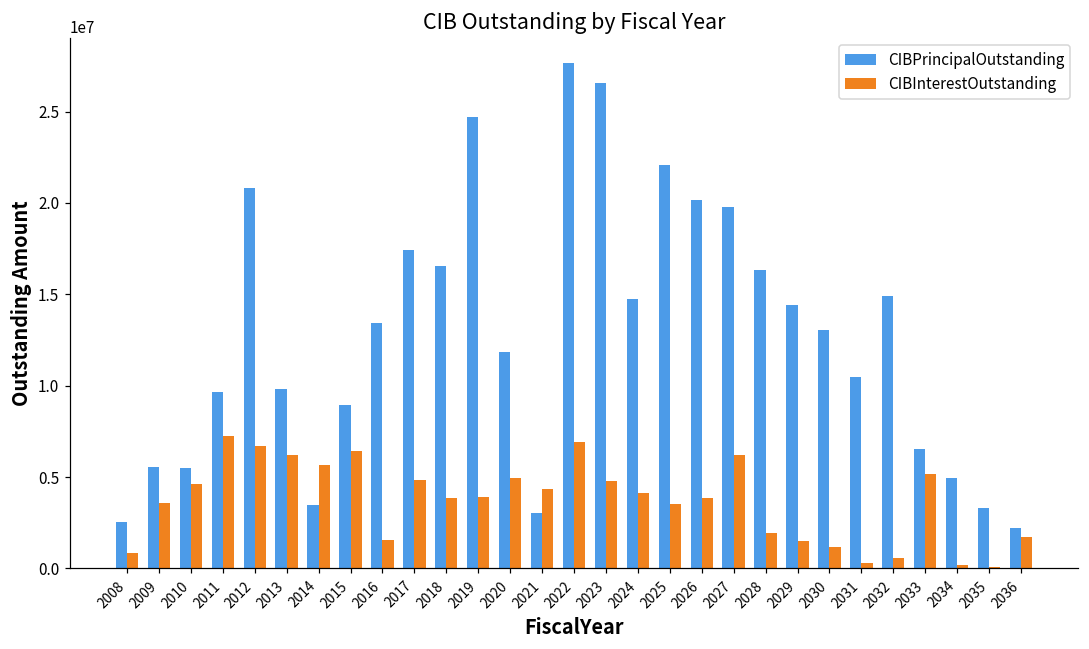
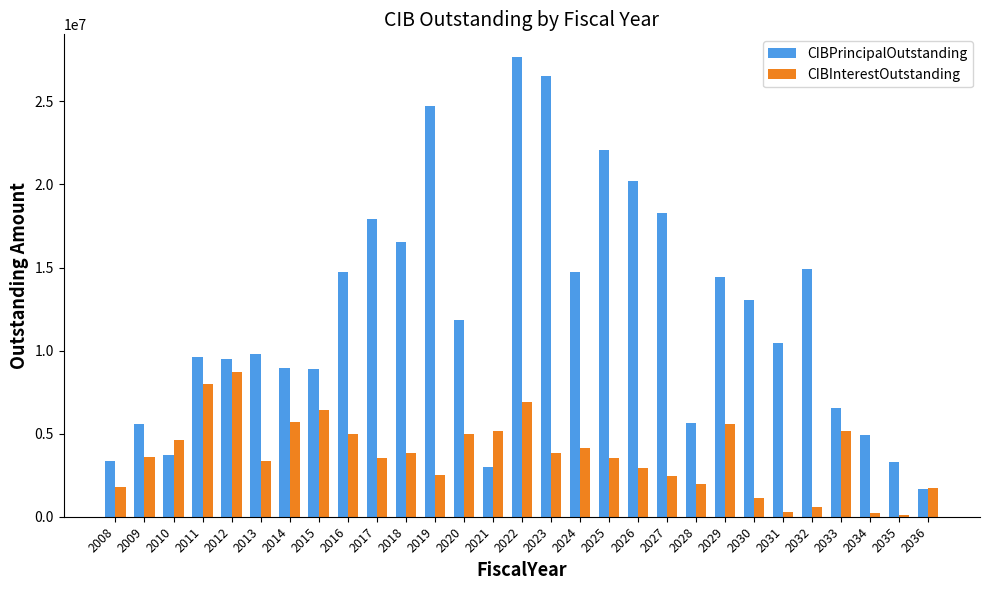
  {
    "CIBPrincipalOutstanding": {
-     "2008": 2600000,
+     "2008": 3400000,
      "2009": 5600000,
-     "2010": 5500000,
+     "2010": 3700000,
      "2011": 9600000,
-     "2012": 20800000,
+     "2012": 9500000,
      "2013": 9800000,
-     "2014": 3500000,
+     "2014": 9000000,
      "2015": 8900000,
-     "2016": 13400000,
-     "2017": 17400000,
+     "2016": 14700000,
+     "2017": 17900000,
      "2018": 16500000,
      "2019": 24700000,
      "2020": 11800000,
      "2021": 3000000,
      "2022": 27700000,
      "2023": 26500000,
      "2024": 14800000,
      "2025": 22100000,
      "2026": 20200000,
-     "2027": 19800000,
-     "2028": 16400000,
+     "2027": 18300000,
+     "2028": 5700000,
      "2029": 14400000,
      "2030": 13000000,
      "2031": 10500000,
      "2032": 14900000,
      "2033": 6500000,
      "2034": 4900000,
      "2035": 3300000,
-     "2036": 2200000
+     "2036": 1700000
    },
    "CIBInterestOutstanding": {
-     "2008": 800000,
+     "2008": 1800000,
      "2009": 3600000,
      "2010": 4600000,
-     "2011": 7200000,
-     "2012": 6700000,
-     "2013": 6200000,
+     "2011": 8000000,
+     "2012": 8700000,
+     "2013": 3400000,
      "2014": 5700000,
      "2015": 6400000,
-     "2016": 1600000,
-     "2017": 4800000,
+     "2016": 5000000,
+     "2017": 3500000,
      "2018": 3800000,
-     "2019": 3900000,
+     "2019": 2500000,
      "2020": 5000000,
-     "2021": 4400000,
+     "2021": 5200000,
      "2022": 6900000,
-     "2023": 4800000,
+     "2023": 3900000,
      "2024": 4100000,
      "2025": 3500000,
-     "2026": 3800000,
-     "2027": 6200000,
+     "2026": 3000000,
+     "2027": 2400000,
      "2028": 1900000,
-     "2029": 1500000,
+     "2029": 5600000,
      "2030": 1200000,
      "2031": 300000,
      "2032": 600000,
      "2033": 5200000,
      "2034": 200000,
      "2036": 1700000
    }
  }
